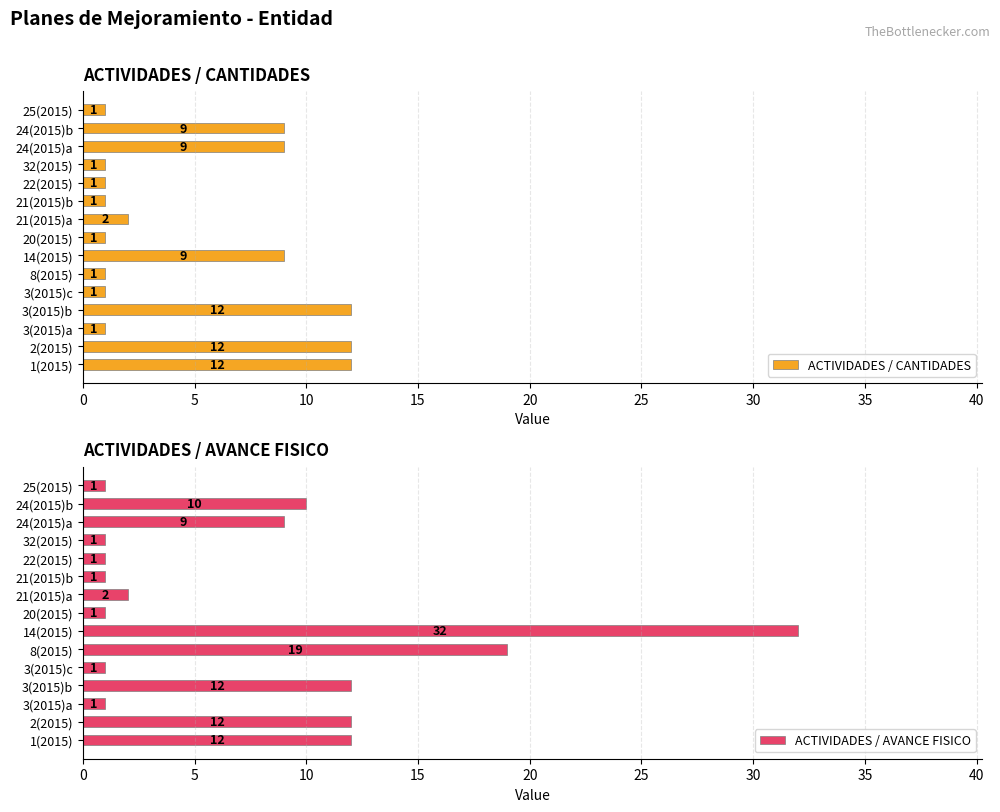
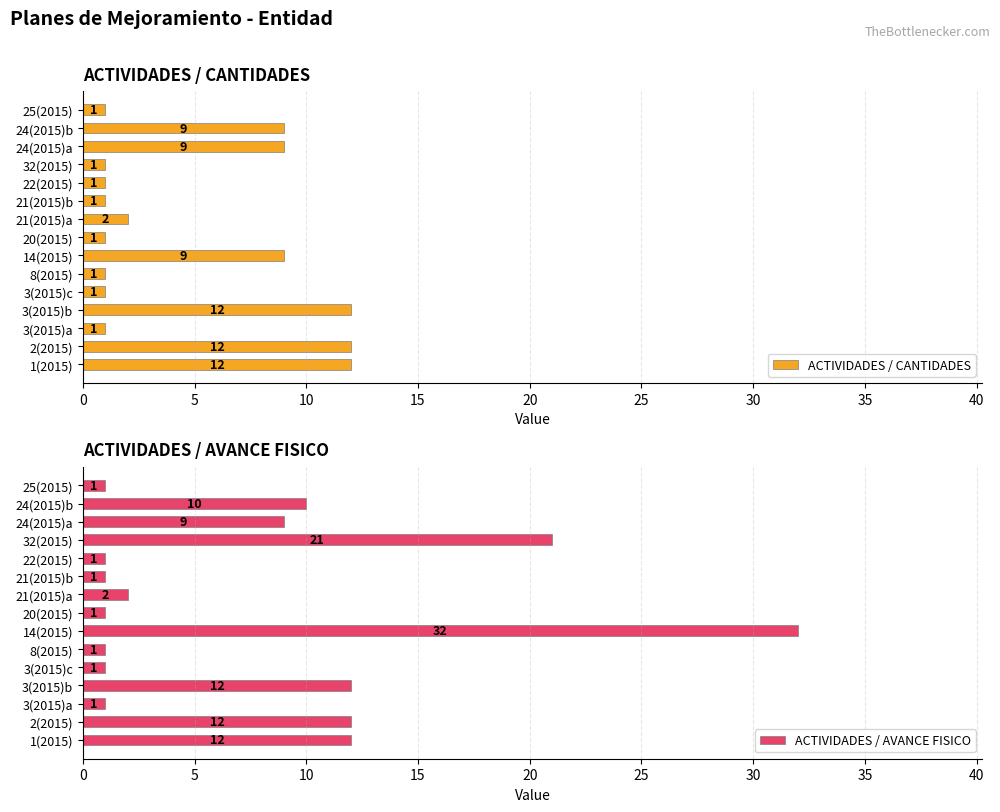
  {
    "ACTIVIDADES / CANTIDADES": {
      "25(2015)": 1,
      "24(2015)b": 9,
      "24(2015)a": 9,
      "32(2015)": 1,
      "22(2015)": 1,
      "21(2015)b": 1,
      "21(2015)a": 2,
      "20(2015)": 1,
      "14(2015)": 9,
      "8(2015)": 1,
      "3(2015)c": 1,
      "3(2015)b": 12,
      "3(2015)a": 1,
      "2(2015)": 12,
      "1(2015)": 12
    },
    "ACTIVIDADES / AVANCE FISICO": {
      "25(2015)": 1,
      "24(2015)b": 10,
      "24(2015)a": 9,
-     "32(2015)": 1,
+     "32(2015)": 21,
      "22(2015)": 1,
      "21(2015)b": 1,
      "21(2015)a": 2,
      "20(2015)": 1,
      "14(2015)": 32,
-     "8(2015)": 19,
+     "8(2015)": 1,
      "3(2015)c": 1,
      "3(2015)b": 12,
      "3(2015)a": 1,
      "2(2015)": 12,
      "1(2015)": 12
    }
  }
